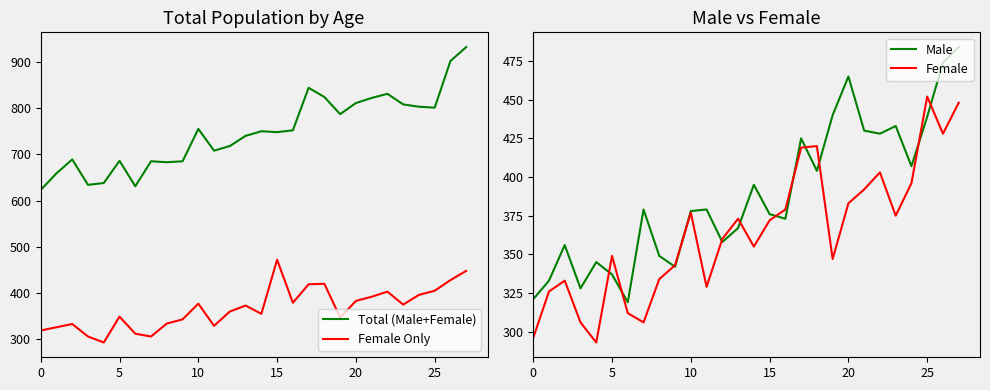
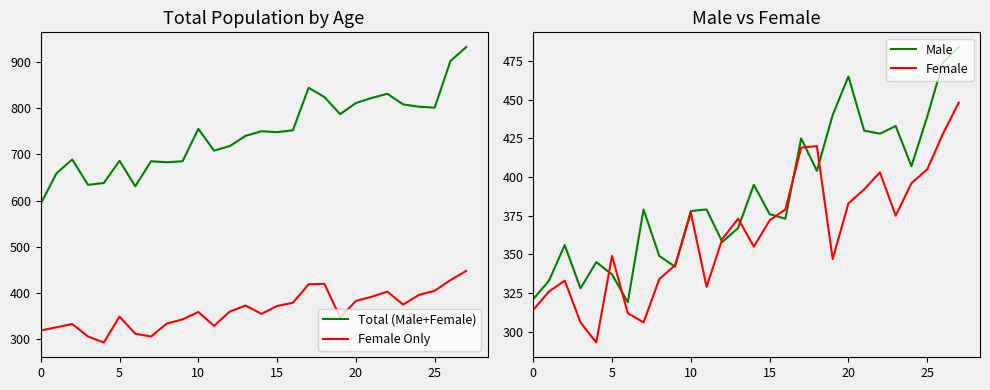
  {
    "Total Population by Age": {
      "Total (Male+Female)": {
-       "0": 620,
+       "0": 590,
        "5": 690,
        "10": 760,
        "15": 750,
        "20": 810,
        "25": 800
      },
      "Female Only": {
        "0": 320,
        "5": 350,
-       "10": 380,
-       "15": 470,
+       "10": 360,
+       "15": 370,
        "20": 380,
        "25": 410
      }
    },
    "Male vs Female": {
      "Male": {
        "0": 321,
        "5": 337,
        "15": 376,
        "20": 465,
        "25": 439
      },
      "Female": {
-       "0": 296,
+       "0": 314,
        "5": 349,
        "15": 372,
        "20": 383,
-       "25": 452
+       "25": 405
      }
    }
  }
